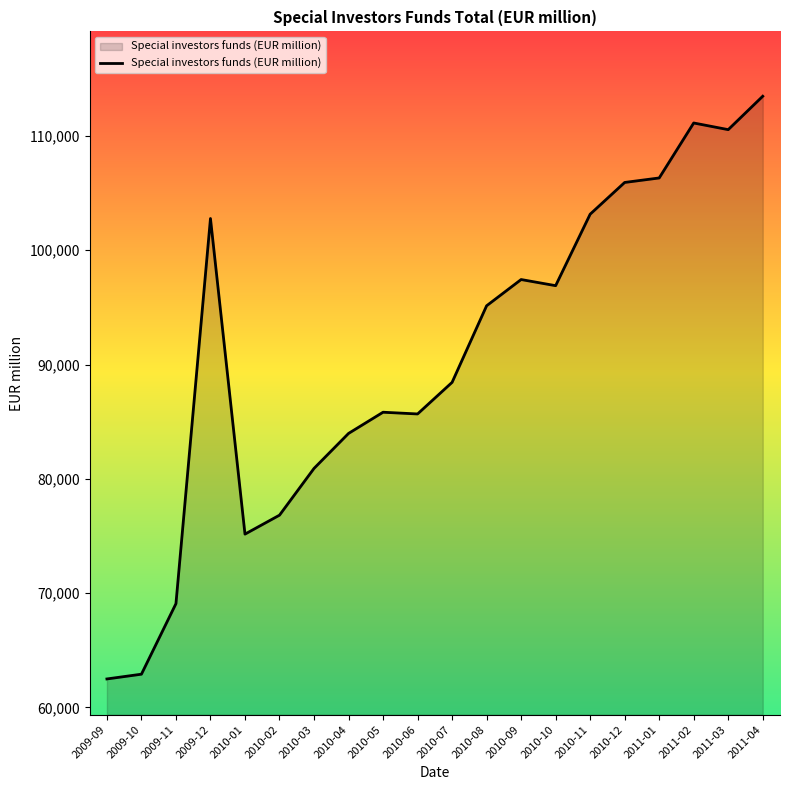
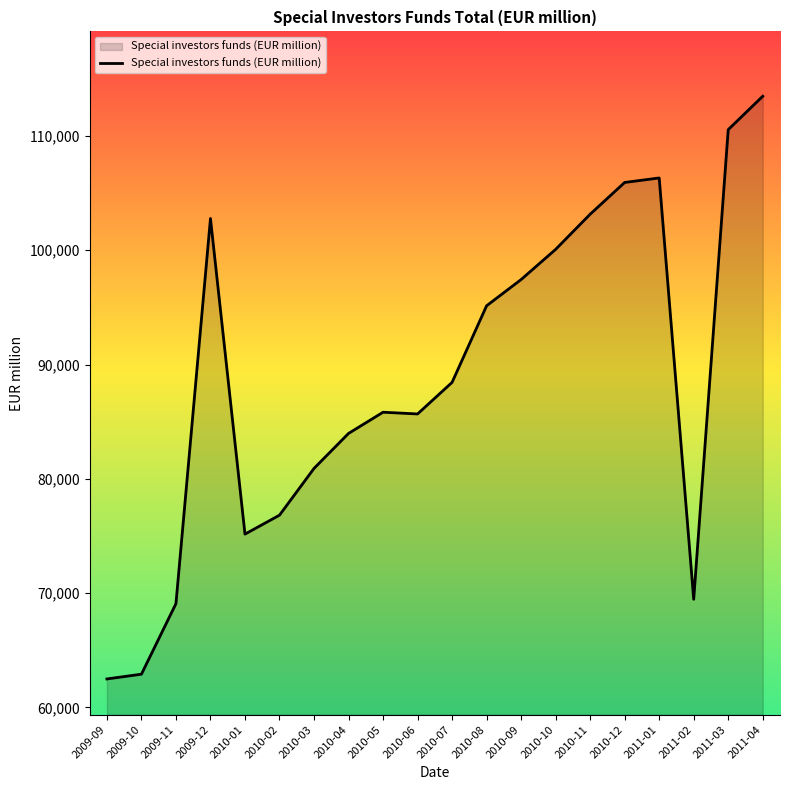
  {
    "2009-09": "62,500",
    "2009-10": "62,900",
    "2009-11": "69,100",
    "2009-12": "102,800",
    "2010-01": "75,200",
    "2010-02": "76,800",
    "2010-03": "80,900",
    "2010-04": "84,000",
    "2010-05": "85,800",
    "2010-06": "85,700",
    "2010-07": "88,400",
    "2010-08": "95,100",
    "2010-09": "97,400",
-   "2010-10": "96,900",
+   "2010-10": "100,100",
    "2010-11": "103,200",
    "2010-12": "105,900",
    "2011-01": "106,300",
-   "2011-02": "111,100",
+   "2011-02": "69,500",
    "2011-03": "110,500",
    "2011-04": "113,500"
  }
